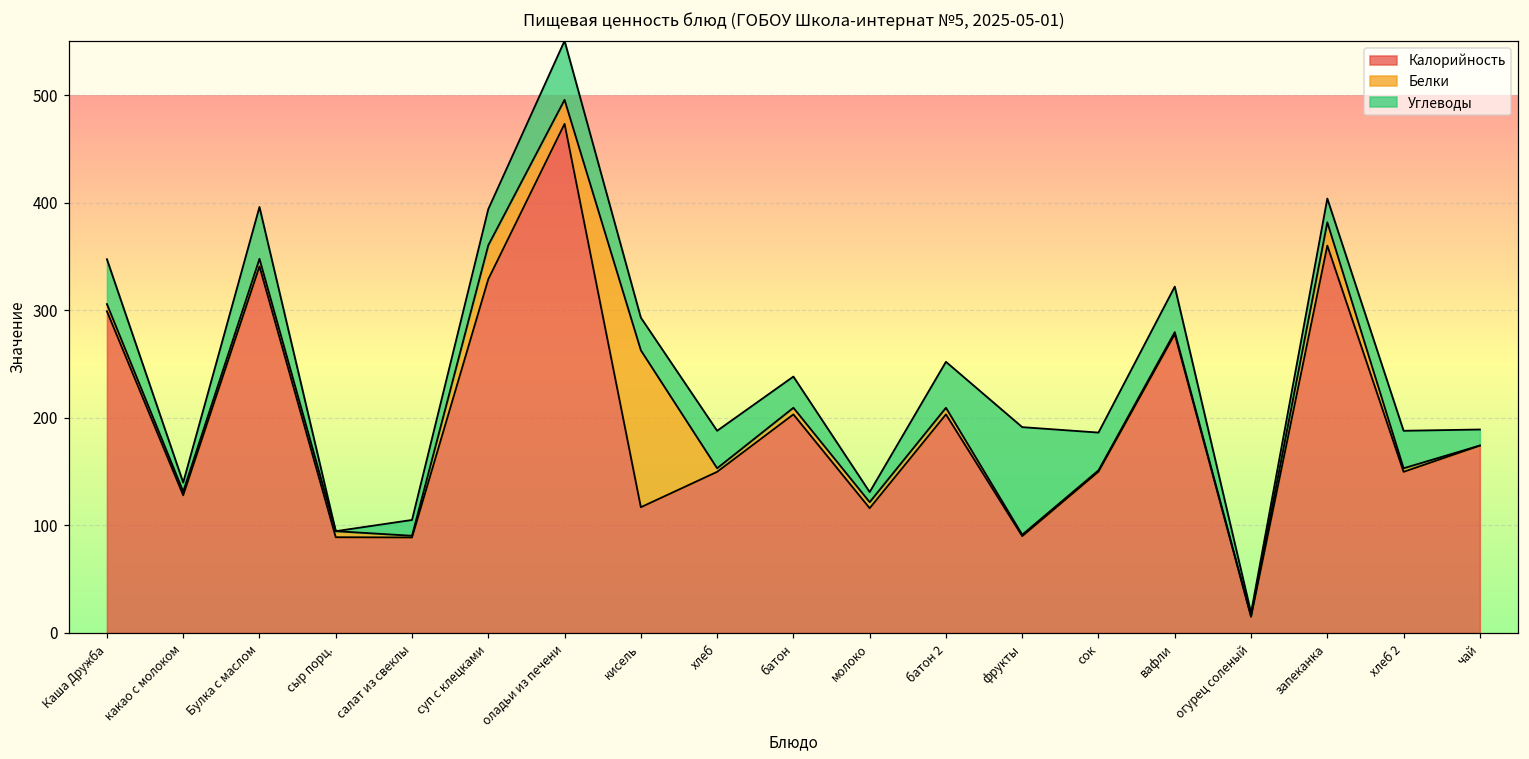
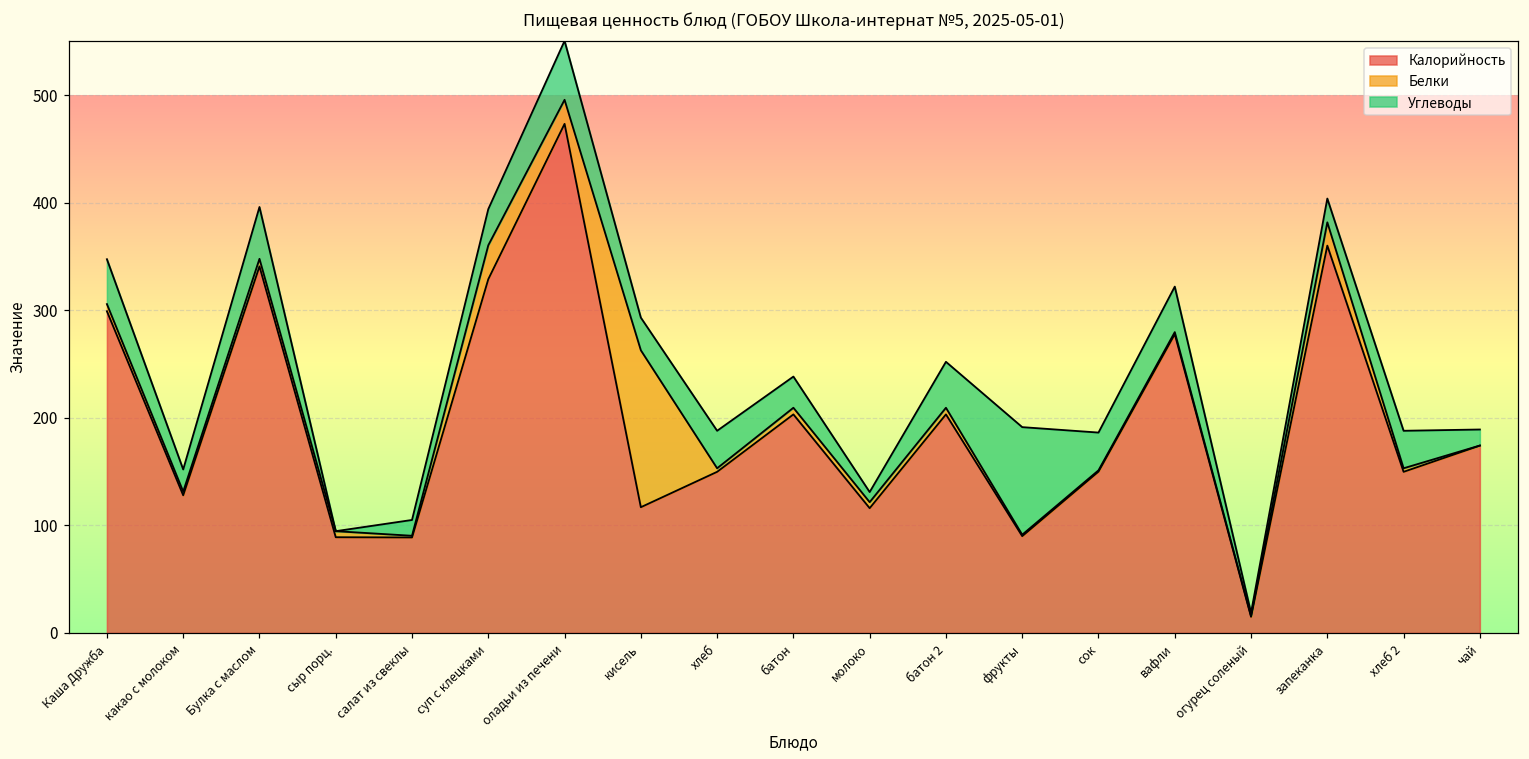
  {
    "Калорийность": {
      "Каша Дружба": 300,
      "какао с молоком": 130,
      "Булка с маслом": 340,
      "сыр порц.": 90,
      "суп с клецками": 330,
      "оладьи из печени": 470,
      "кисель": 120,
      "хлеб": 150,
      "батон": 200,
      "молоко": 120,
      "батон 2": 200,
      "запеканка": 360,
      "хлеб 2": 150
    },
    "Белки": {
      "Каша Дружба": 10,
      "какао с молоком": 0,
      "Булка с маслом": 10,
      "суп с клецками": 30,
      "оладьи из печени": 20,
      "кисель": 150,
      "хлеб": 0,
      "батон": 10,
      "молоко": 10,
      "батон 2": 10,
      "запеканка": 20,
      "хлеб 2": 0
    },
    "Углеводы": {
      "Каша Дружба": 40,
-     "какао с молоком": 10,
+     "какао с молоком": 20,
      "Булка с маслом": 50,
      "салат из свеклы": 10,
      "суп с клецками": 30,
      "оладьи из печени": 50,
      "кисель": 30,
      "хлеб": 30,
      "батон": 30,
      "молоко": 10,
      "батон 2": 40,
      "фрукты": 100,
      "сок": 40,
      "вафли": 40,
      "огурец соленый": 0,
      "запеканка": 20,
      "хлеб 2": 30,
      "чай": 10
    }
  }
